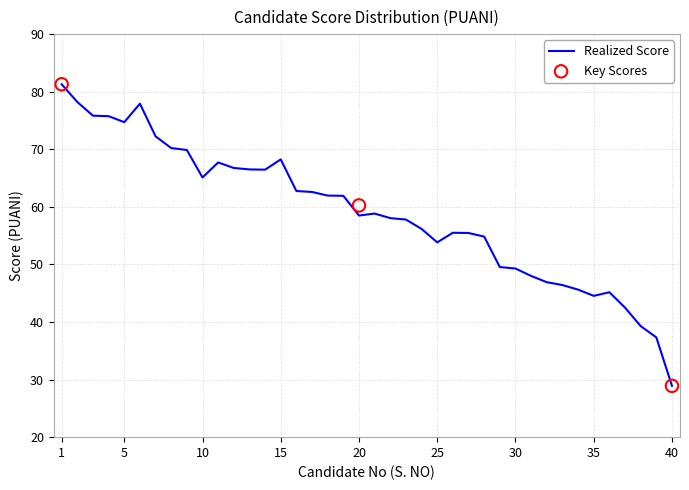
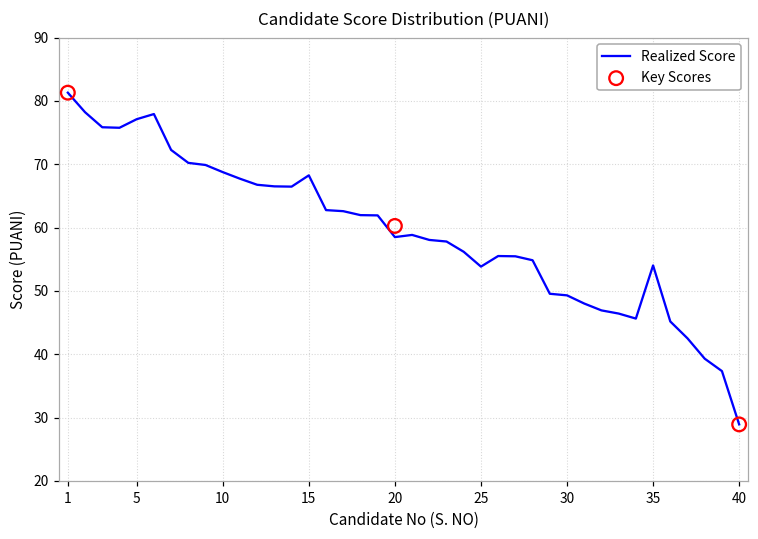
  {
    "Realized Score": {
-     "5": 75,
-     "10": 65,
+     "5": 77,
+     "10": 69,
      "15": 68,
      "20": 58,
      "25": 54,
      "30": 49,
-     "35": 45
+     "35": 54
    }
  }
